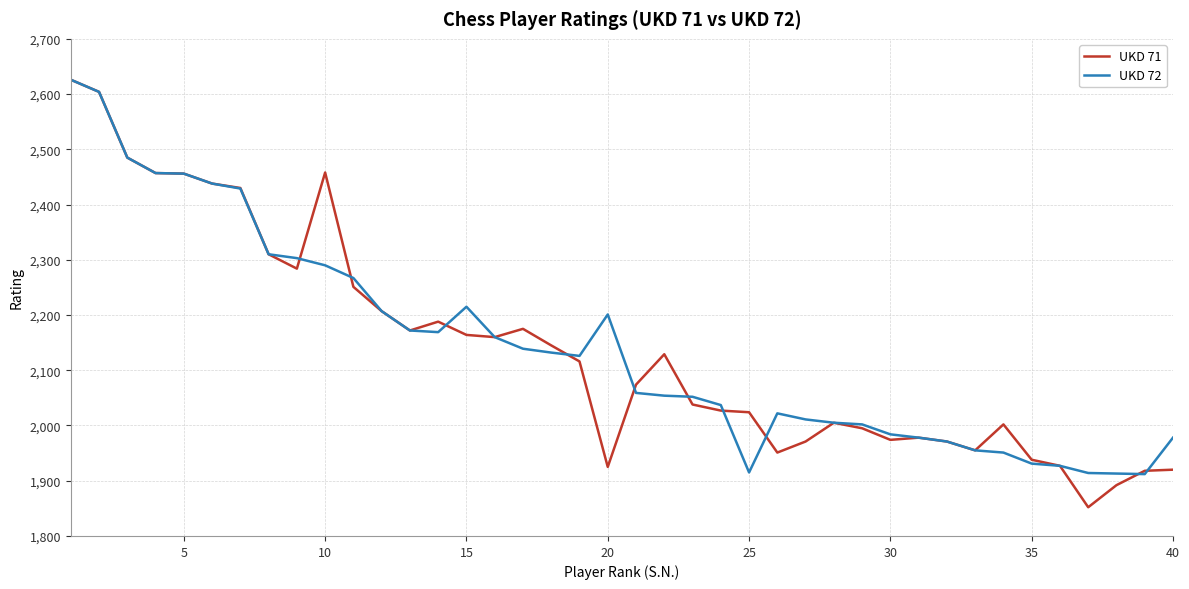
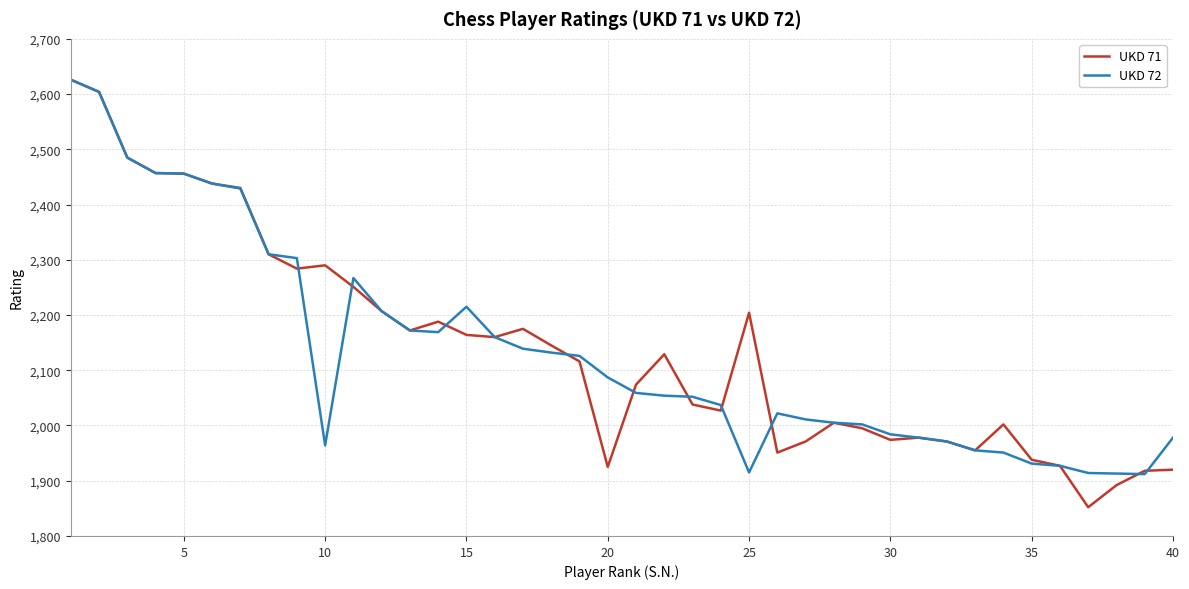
  {
    "UKD 71": {
-     "10": "2,460",
+     "10": "2,290",
      "15": "2,160",
      "20": "1,930",
-     "25": "2,020",
+     "25": "2,200",
      "30": "1,970",
      "35": "1,940",
      "40": "1,920"
    },
    "UKD 72": {
-     "10": "2,290",
+     "10": "1,960",
      "15": "2,220",
-     "20": "2,200",
+     "20": "2,090",
      "25": "1,920",
      "30": "1,980",
      "35": "1,930",
      "40": "1,980"
    }
  }
